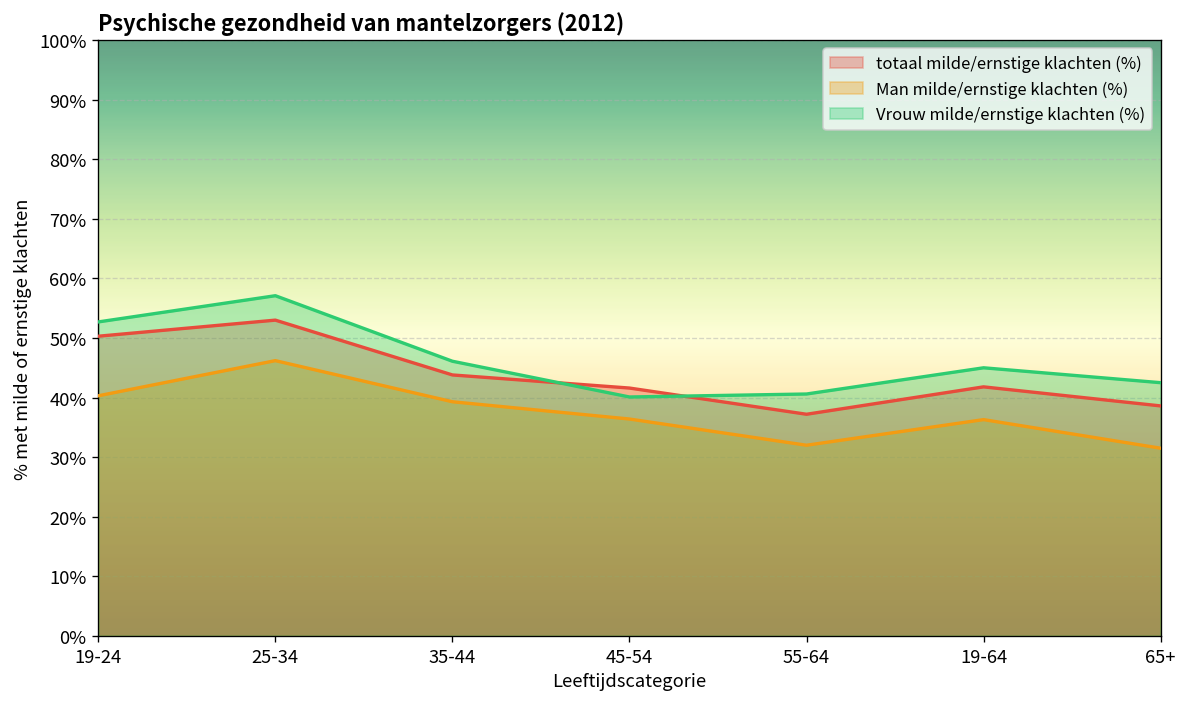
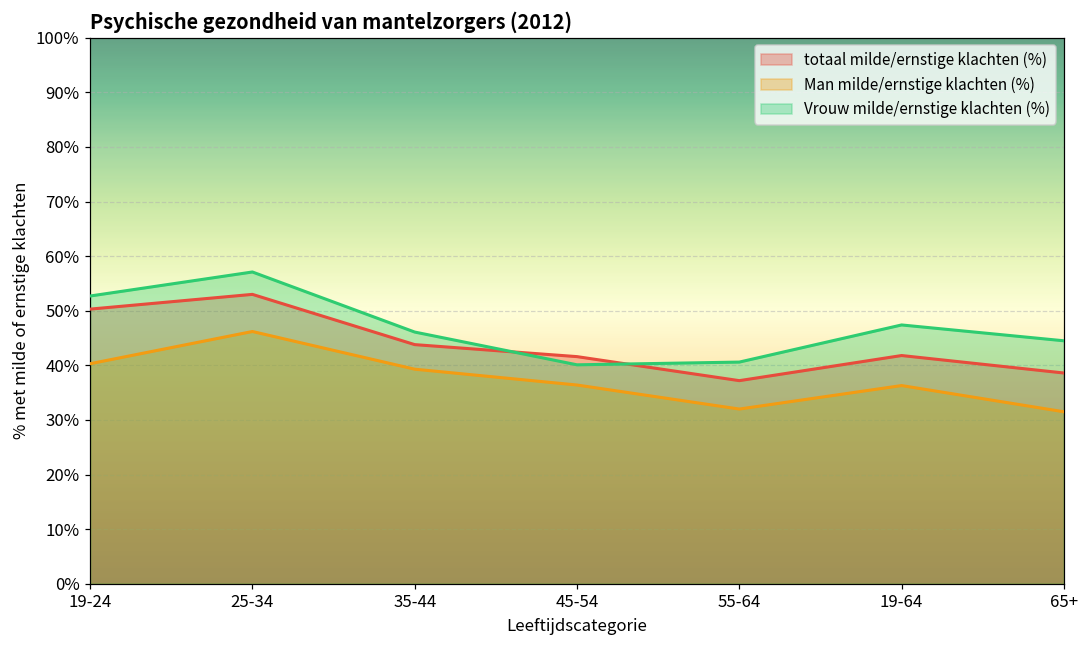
  {
    "Vrouw milde/ernstige klachten (%)": {
      "19-24": "53%",
      "25-34": "57%",
      "35-44": "46%",
      "45-54": "40%",
      "55-64": "41%",
-     "19-64": "45%",
-     "65+": "43%"
+     "19-64": "47%",
+     "65+": "45%"
    }
  }
